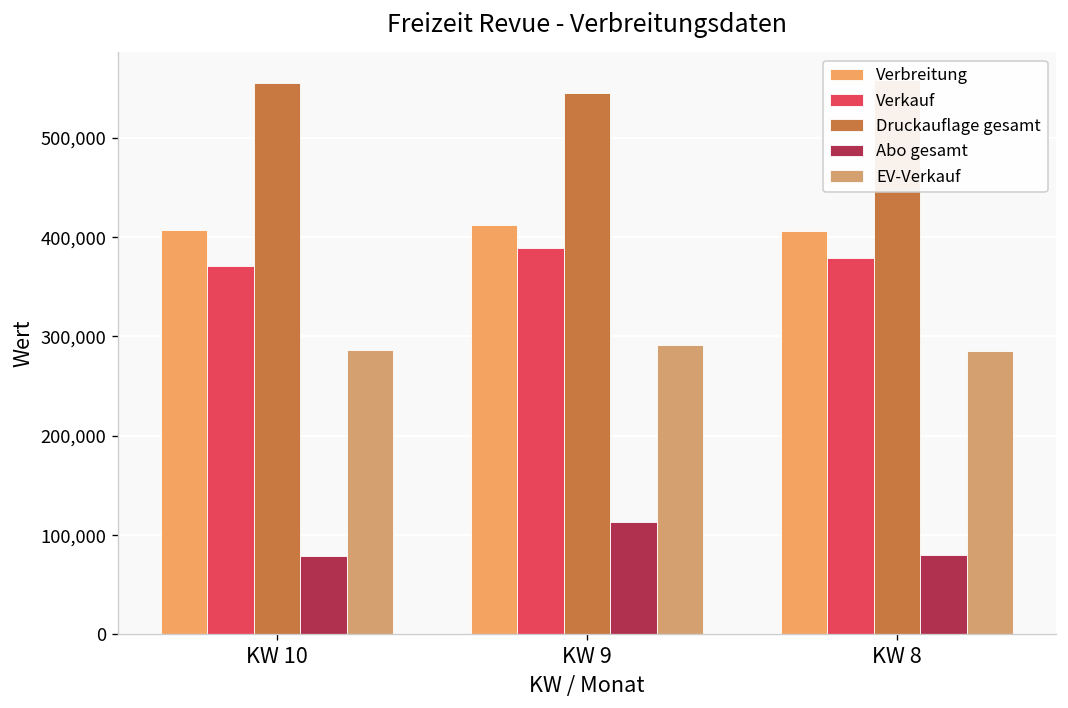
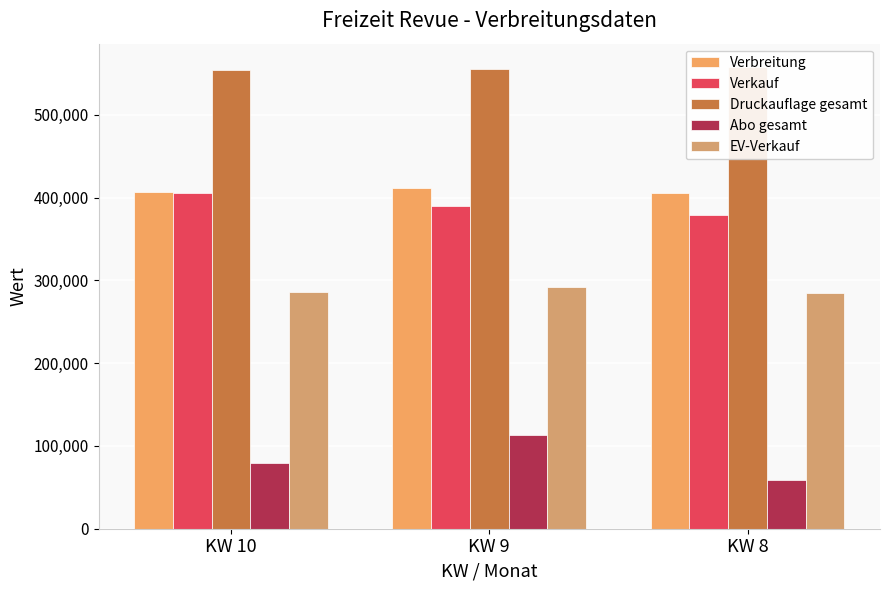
  {
    "Verkauf": {
-     "KW 10": "370,000",
+     "KW 10": "410,000",
      "KW 9": "390,000",
      "KW 8": "380,000"
    },
    "Druckauflage gesamt": {
      "KW 10": "550,000",
-     "KW 9": "540,000"
+     "KW 9": "560,000"
    },
    "Abo gesamt": {
      "KW 10": "80,000",
      "KW 9": "110,000",
-     "KW 8": "80,000"
+     "KW 8": "60,000"
    }
  }
